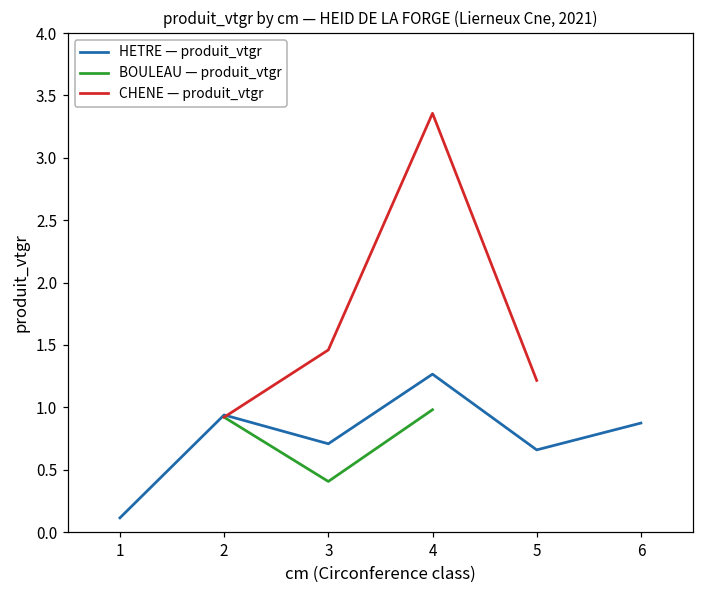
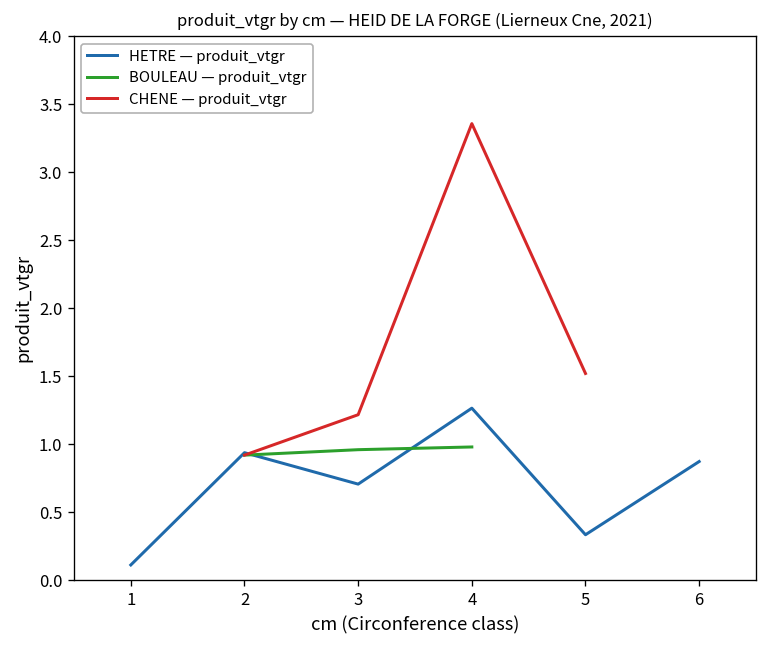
  {
    "HETRE — produit_vtgr": {
      "1": 0.11,
      "3": 0.71,
      "4": 1.27,
-     "5": 0.66,
+     "5": 0.34,
      "6": 0.87
    },
    "BOULEAU — produit_vtgr": {
-     "3": 0.41,
+     "3": 0.96,
      "4": 0.98
    },
    "CHENE — produit_vtgr": {
-     "3": 1.46,
+     "3": 1.22,
      "4": 3.36,
-     "5": 1.22
+     "5": 1.52
    }
  }
